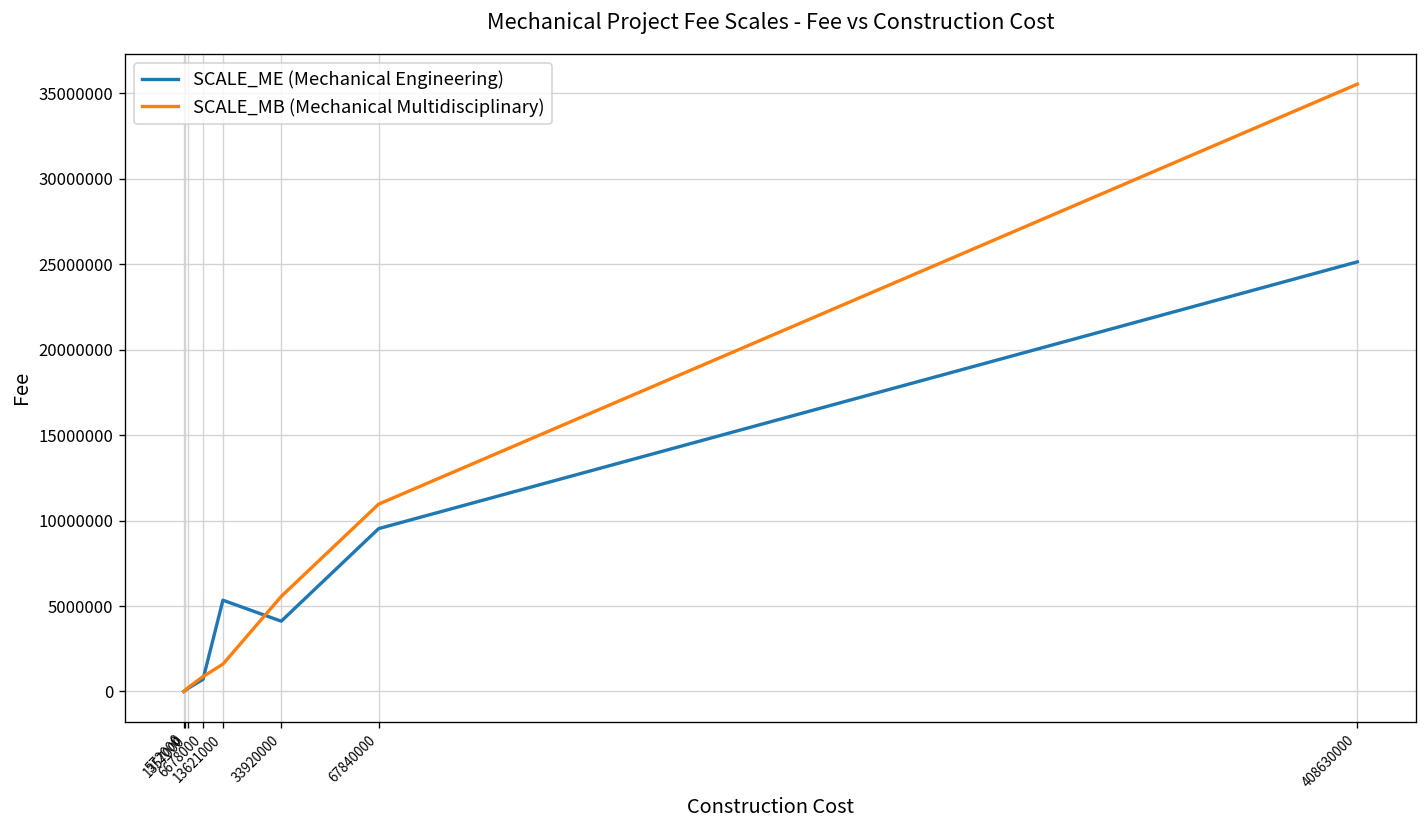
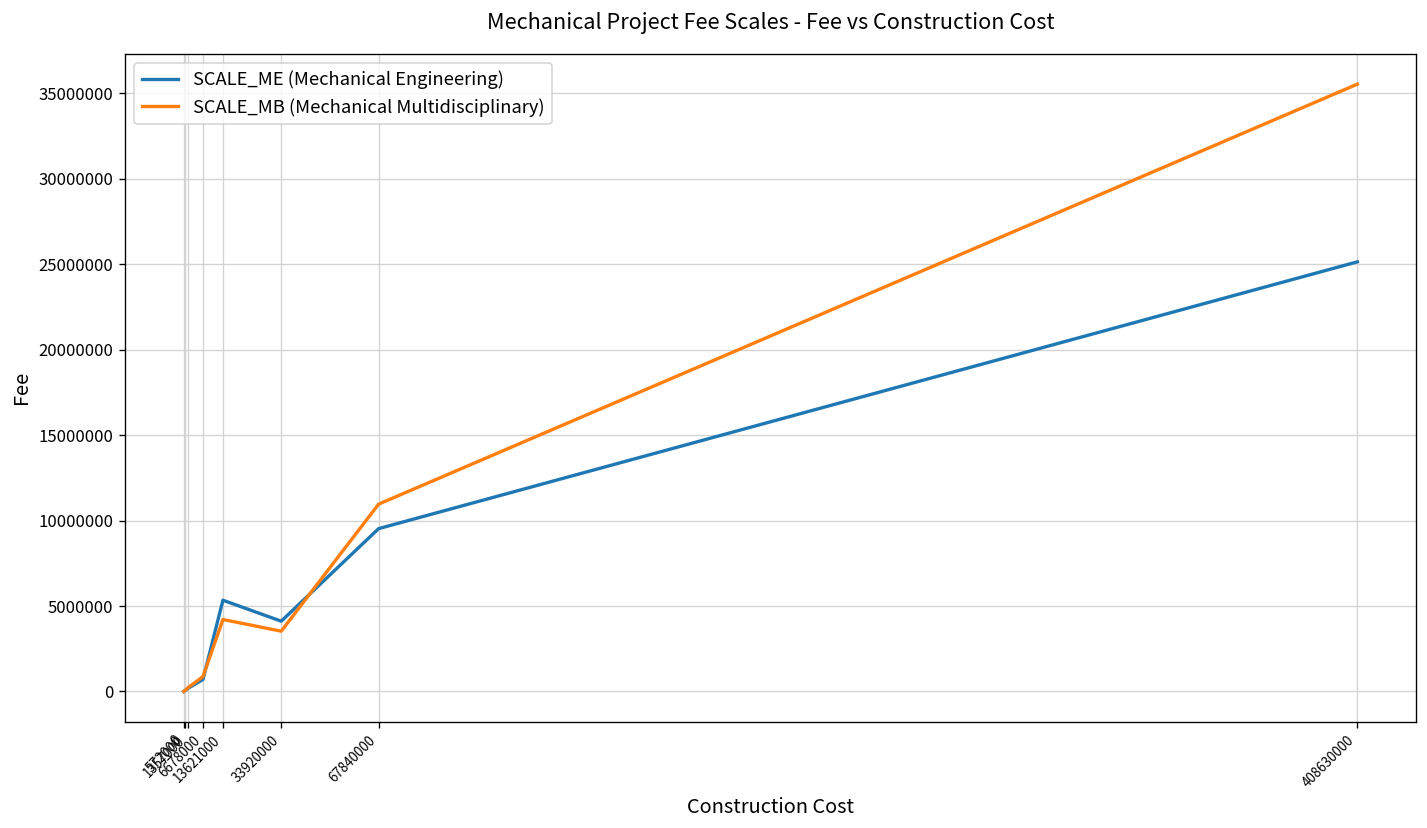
  {
    "SCALE_ME (Mechanical Engineering)": {
      "13621000": 5300000,
      "33920000": 4100000,
      "67840000": 9500000,
      "408630000": 25100000
    },
    "SCALE_MB (Mechanical Multidisciplinary)": {
-     "13621000": 1600000,
-     "33920000": 5600000,
+     "13621000": 4200000,
+     "33920000": 3500000,
      "67840000": 11000000,
      "408630000": 35500000
    }
  }
